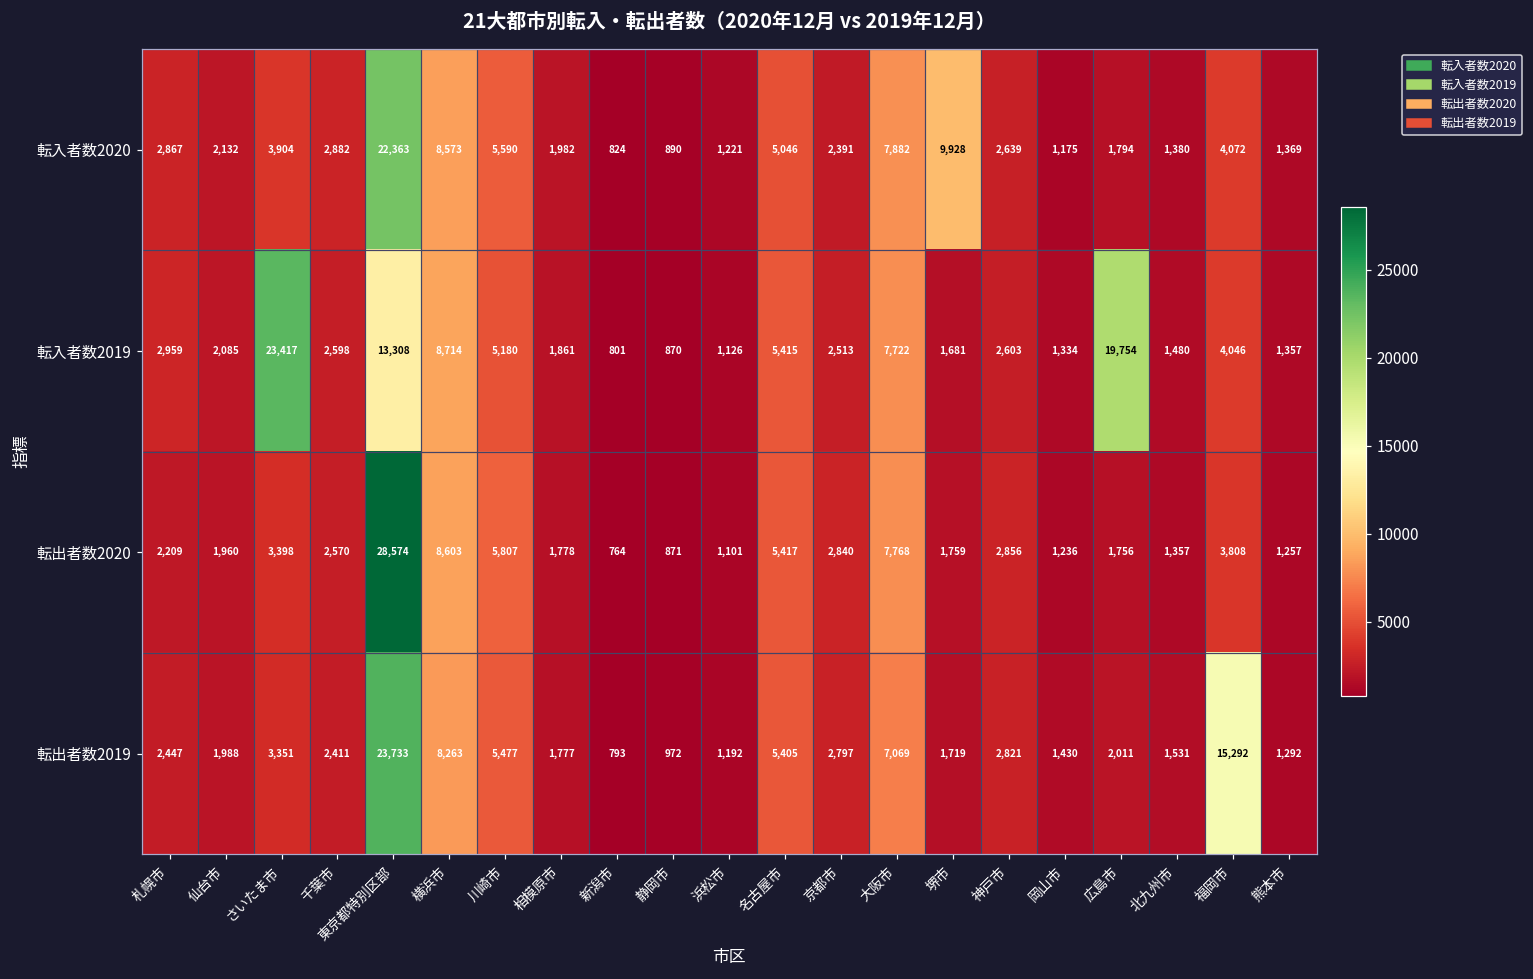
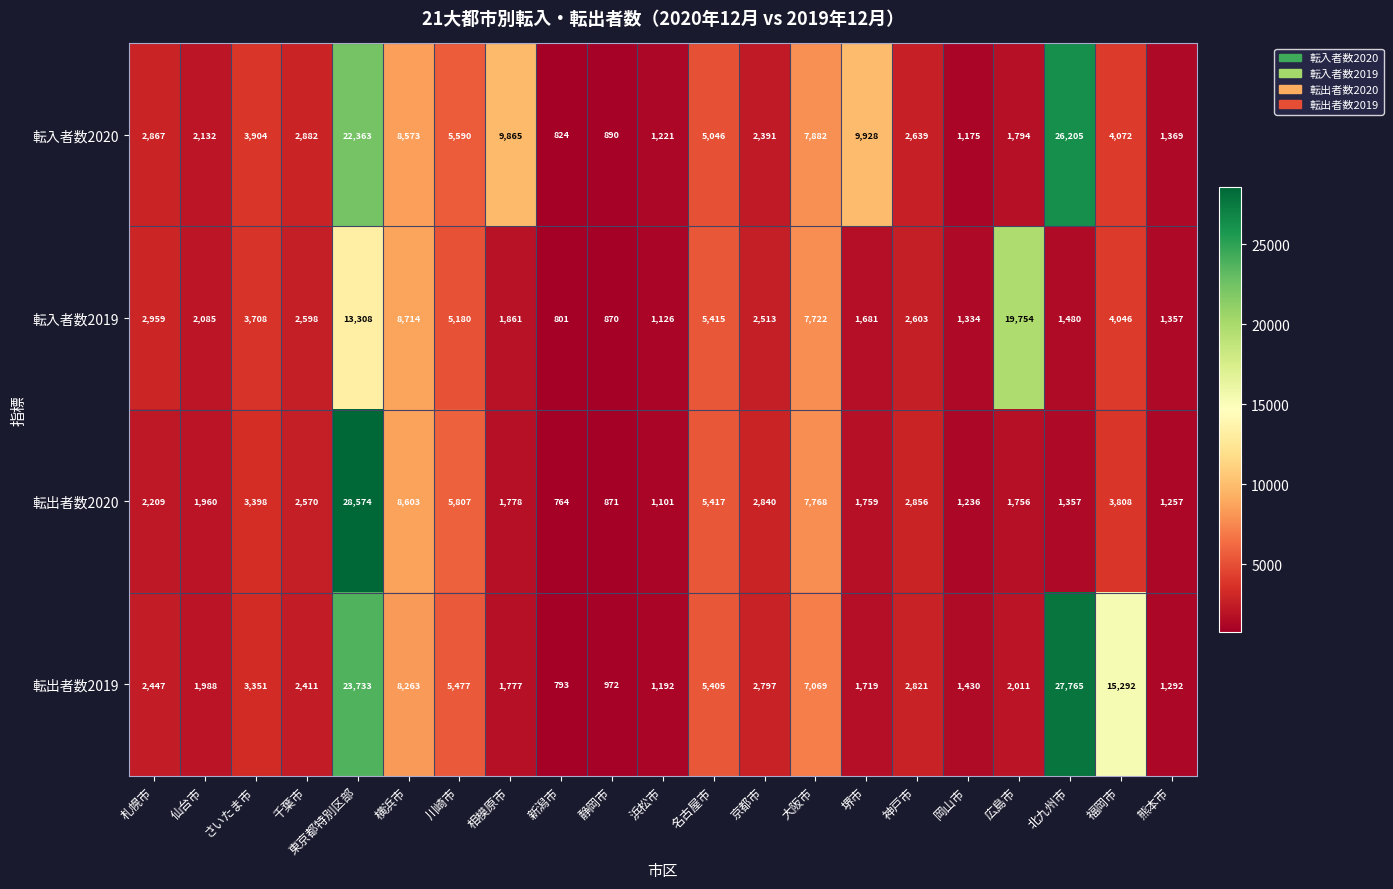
  {
    "転入者数2020": {
      "札幌市": "2,867",
      "仙台市": "2,132",
      "さいたま市": "3,904",
      "千葉市": "2,882",
      "東京都特別区部": "22,363",
      "横浜市": "8,573",
      "川崎市": "5,590",
-     "相模原市": "1,982",
+     "相模原市": "9,865",
      "新潟市": "824",
      "静岡市": "890",
      "浜松市": "1,221",
      "名古屋市": "5,046",
      "京都市": "2,391",
      "大阪市": "7,882",
      "堺市": "9,928",
      "神戸市": "2,639",
      "岡山市": "1,175",
      "広島市": "1,794",
-     "北九州市": "1,380",
+     "北九州市": "26,205",
      "福岡市": "4,072",
      "熊本市": "1,369"
    },
    "転入者数2019": {
      "札幌市": "2,959",
      "仙台市": "2,085",
-     "さいたま市": "23,417",
+     "さいたま市": "3,708",
      "千葉市": "2,598",
      "東京都特別区部": "13,308",
      "横浜市": "8,714",
      "川崎市": "5,180",
      "相模原市": "1,861",
      "新潟市": "801",
      "静岡市": "870",
      "浜松市": "1,126",
      "名古屋市": "5,415",
      "京都市": "2,513",
      "大阪市": "7,722",
      "堺市": "1,681",
      "神戸市": "2,603",
      "岡山市": "1,334",
      "広島市": "19,754",
      "北九州市": "1,480",
      "福岡市": "4,046",
      "熊本市": "1,357"
    },
    "転出者数2020": {
      "札幌市": "2,209",
      "仙台市": "1,960",
      "さいたま市": "3,398",
      "千葉市": "2,570",
      "東京都特別区部": "28,574",
      "横浜市": "8,603",
      "川崎市": "5,807",
      "相模原市": "1,778",
      "新潟市": "764",
      "静岡市": "871",
      "浜松市": "1,101",
      "名古屋市": "5,417",
      "京都市": "2,840",
      "大阪市": "7,768",
      "堺市": "1,759",
      "神戸市": "2,856",
      "岡山市": "1,236",
      "広島市": "1,756",
      "北九州市": "1,357",
      "福岡市": "3,808",
      "熊本市": "1,257"
    },
    "転出者数2019": {
      "札幌市": "2,447",
      "仙台市": "1,988",
      "さいたま市": "3,351",
      "千葉市": "2,411",
      "東京都特別区部": "23,733",
      "横浜市": "8,263",
      "川崎市": "5,477",
      "相模原市": "1,777",
      "新潟市": "793",
      "静岡市": "972",
      "浜松市": "1,192",
      "名古屋市": "5,405",
      "京都市": "2,797",
      "大阪市": "7,069",
      "堺市": "1,719",
      "神戸市": "2,821",
      "岡山市": "1,430",
      "広島市": "2,011",
-     "北九州市": "1,531",
+     "北九州市": "27,765",
      "福岡市": "15,292",
      "熊本市": "1,292"
    }
  }
